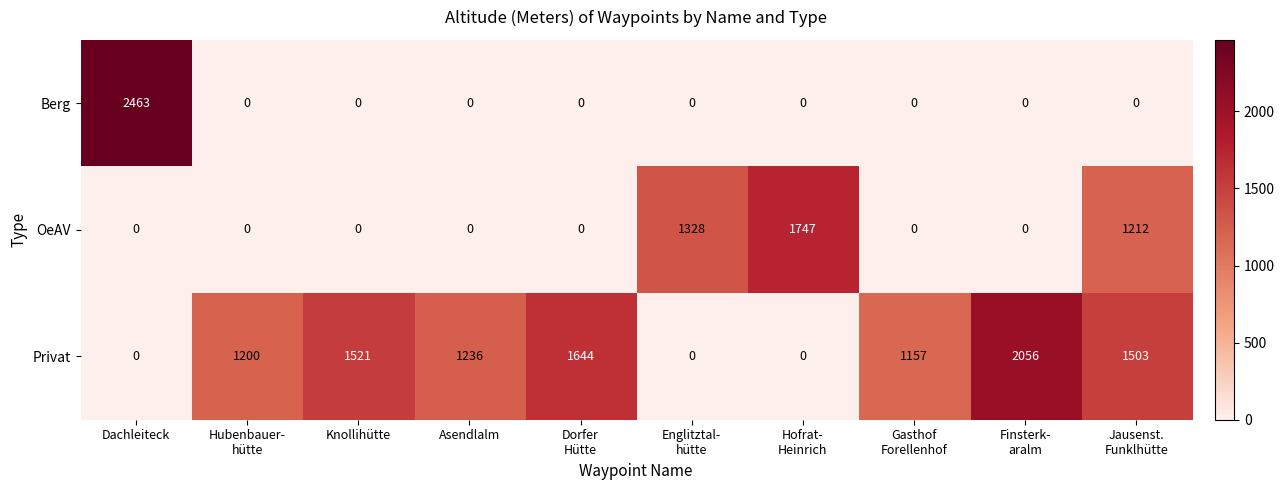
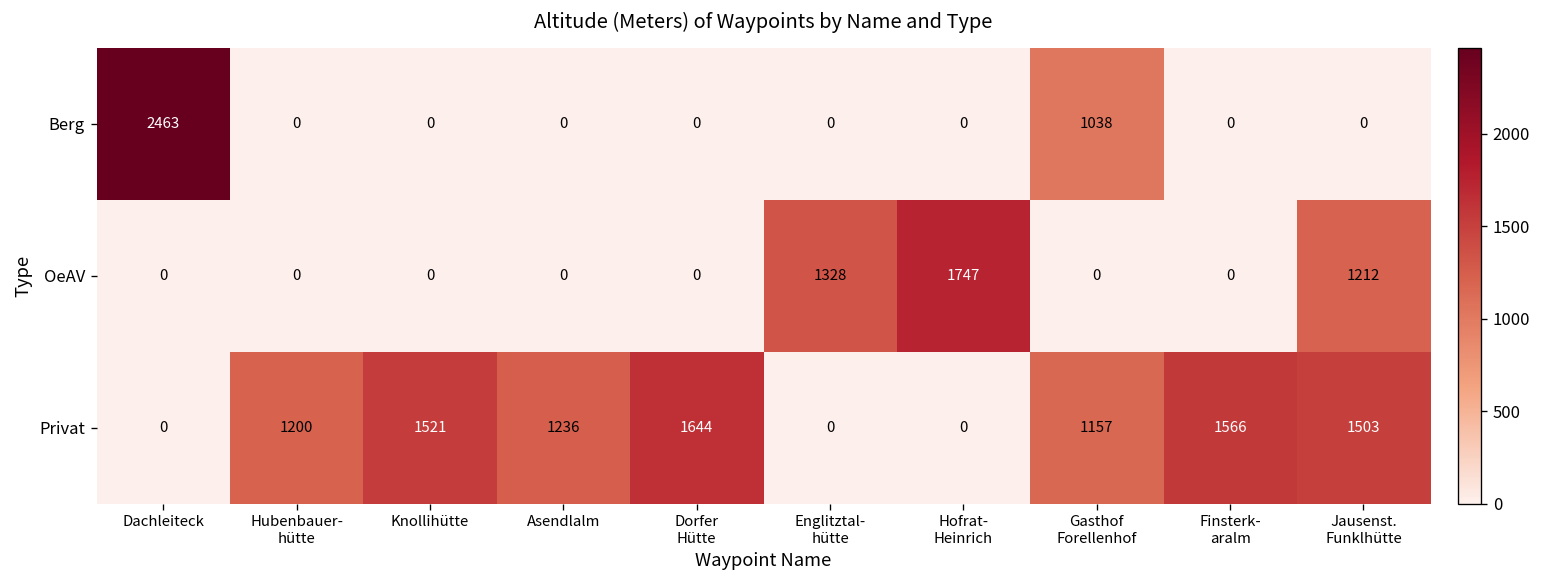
  {
    "Berg": {
      "Dachleiteck": 2463,
      "Hubenbauer- hütte": 0,
      "Knollihütte": 0,
      "Asendlalm": 0,
      "Dorfer Hütte": 0,
      "Englitztal- hütte": 0,
      "Hofrat- Heinrich": 0,
-     "Gasthof Forellenhof": 0,
+     "Gasthof Forellenhof": 1038,
      "Finsterk- aralm": 0,
      "Jausenst. Funklhütte": 0
    },
    "OeAV": {
      "Dachleiteck": 0,
      "Hubenbauer- hütte": 0,
      "Knollihütte": 0,
      "Asendlalm": 0,
      "Dorfer Hütte": 0,
      "Englitztal- hütte": 1328,
      "Hofrat- Heinrich": 1747,
      "Gasthof Forellenhof": 0,
      "Finsterk- aralm": 0,
      "Jausenst. Funklhütte": 1212
    },
    "Privat": {
      "Dachleiteck": 0,
      "Hubenbauer- hütte": 1200,
      "Knollihütte": 1521,
      "Asendlalm": 1236,
      "Dorfer Hütte": 1644,
      "Englitztal- hütte": 0,
      "Hofrat- Heinrich": 0,
      "Gasthof Forellenhof": 1157,
-     "Finsterk- aralm": 2056,
+     "Finsterk- aralm": 1566,
      "Jausenst. Funklhütte": 1503
    }
  }
